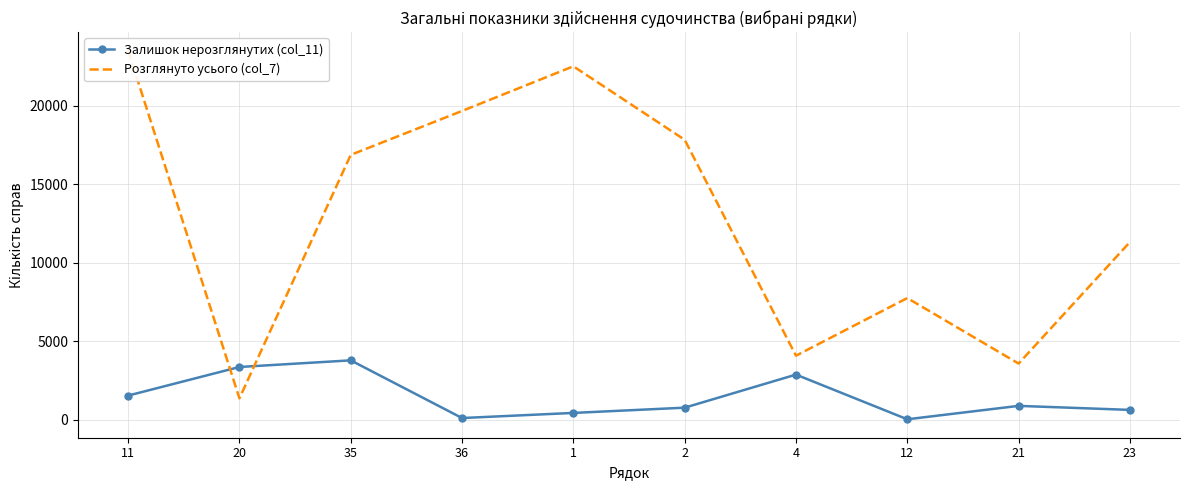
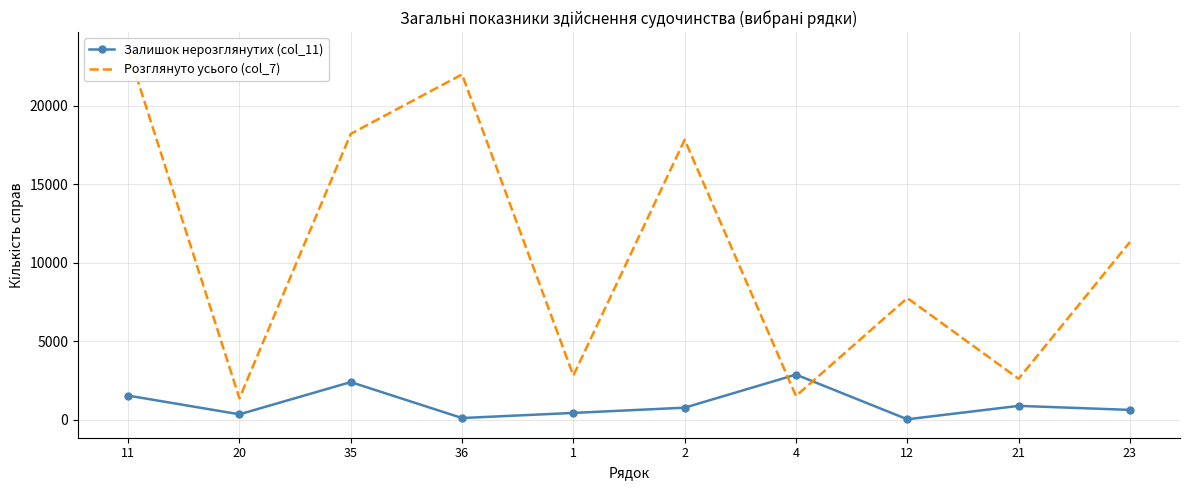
  {
    "Залишок нерозглянутих (col_11)": {
      "11": 1500,
-     "20": 3400,
-     "35": 3800,
+     "20": 300,
+     "35": 2400,
      "36": 100,
      "1": 400,
      "2": 800,
      "4": 2900,
      "12": 0,
      "21": 900,
      "23": 600
    },
    "Розглянуто усього (col_7)": {
      "20": 1400,
-     "35": 16900,
-     "36": 19700,
-     "1": 22500,
+     "35": 18200,
+     "36": 22000,
+     "1": 2800,
      "2": 17800,
-     "4": 4100,
+     "4": 1500,
      "12": 7700,
-     "21": 3600,
+     "21": 2600,
      "23": 11300
    }
  }
